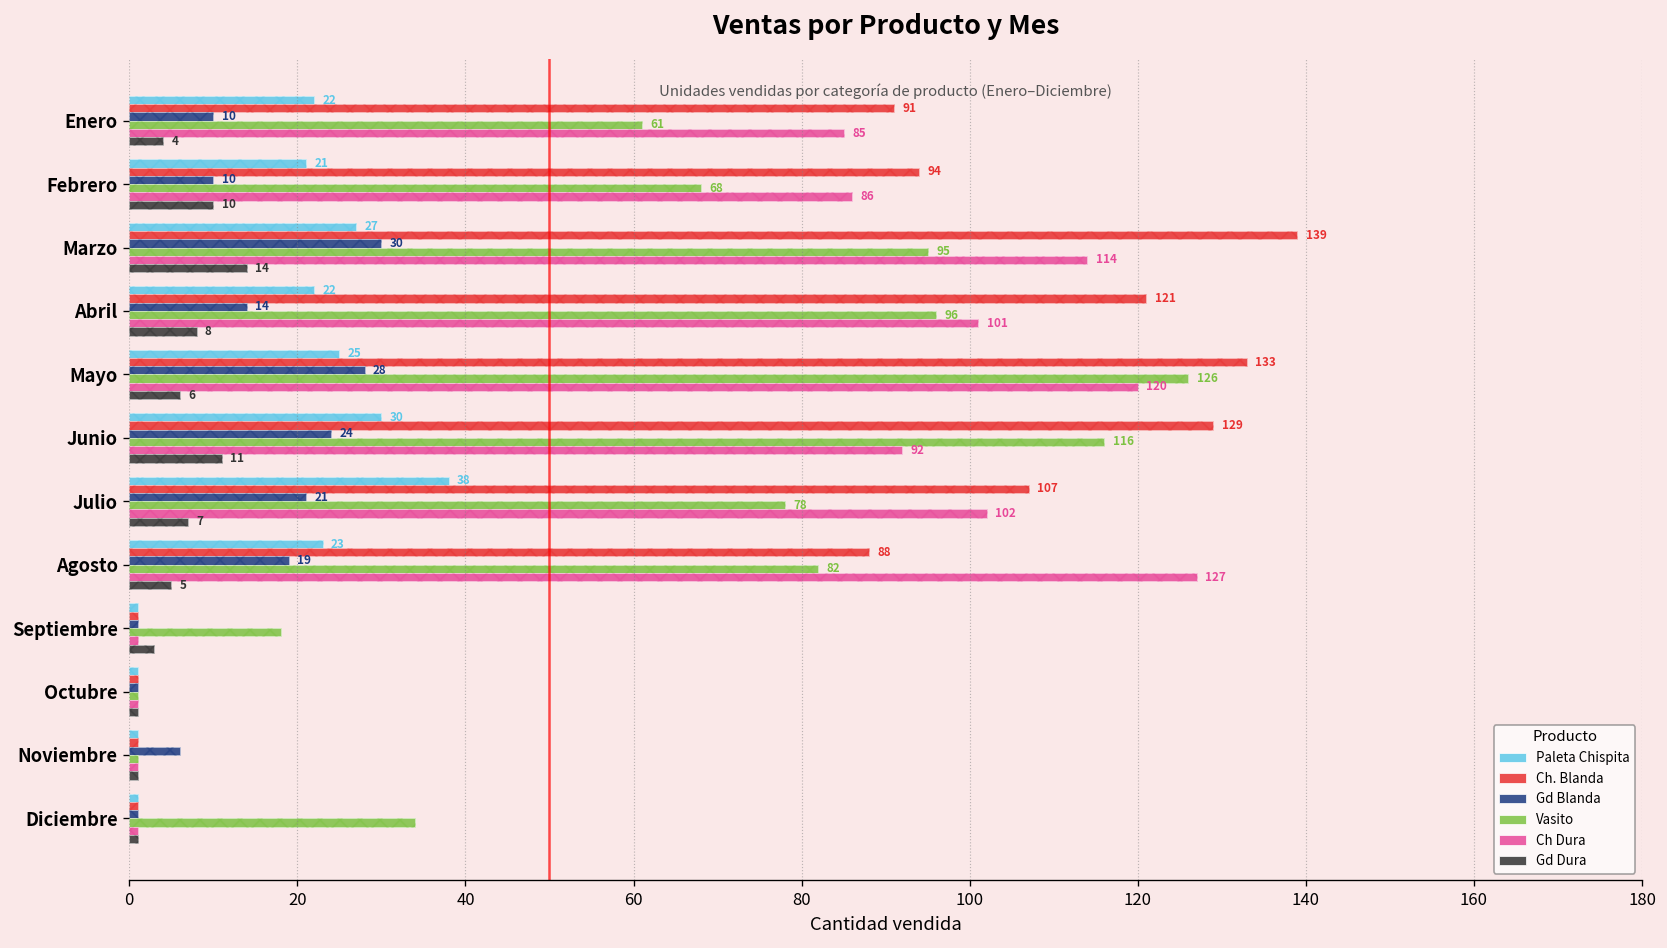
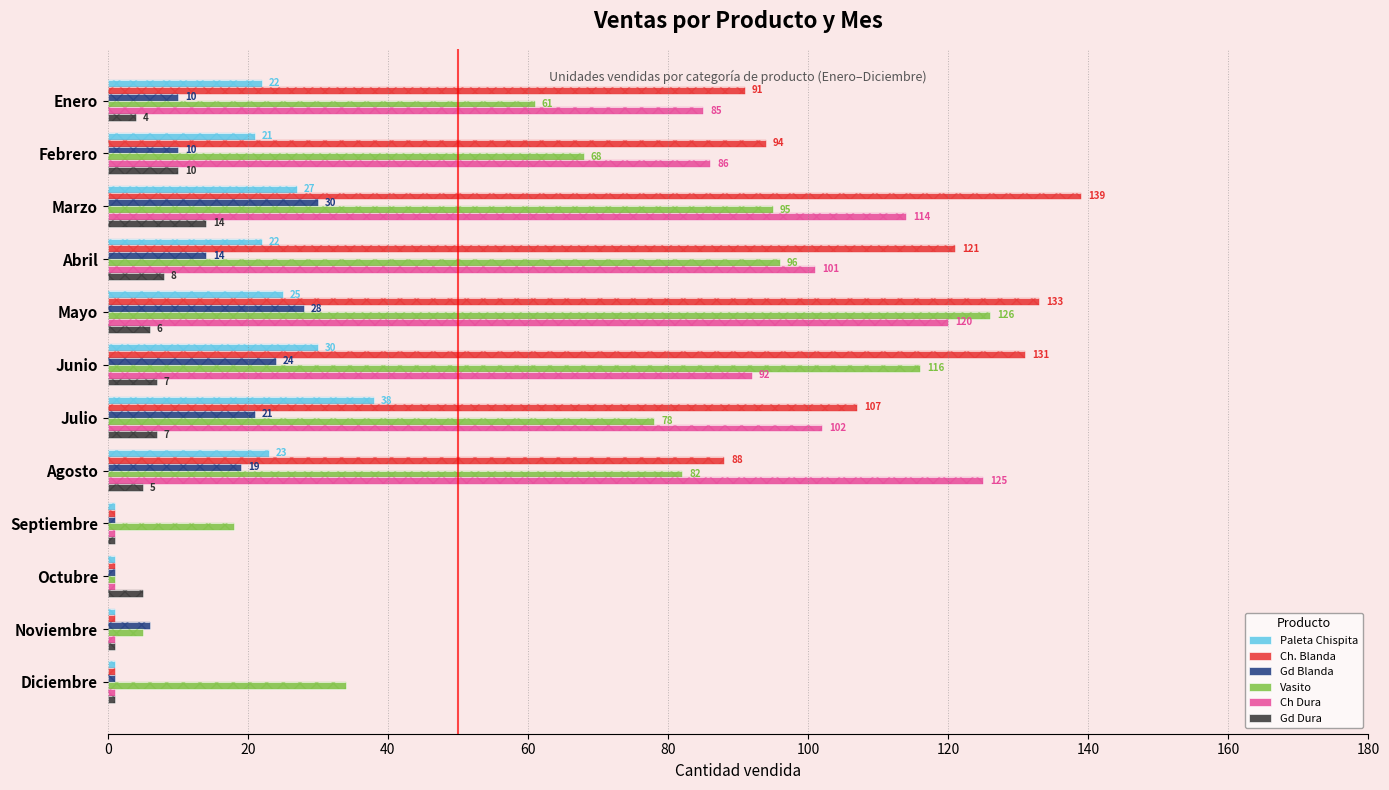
  {
    "Paleta Chispita": {
      "Enero": 22,
      "Febrero": 21,
      "Marzo": 27,
      "Abril": 22,
      "Mayo": 25,
      "Junio": 30,
      "Julio": 38,
      "Agosto": 23
    },
    "Ch. Blanda": {
      "Enero": 91,
      "Febrero": 94,
      "Marzo": 139,
      "Abril": 121,
      "Mayo": 133,
-     "Junio": 129,
+     "Junio": 131,
      "Julio": 107,
      "Agosto": 88
    },
    "Gd Blanda": {
      "Enero": 10,
      "Febrero": 10,
      "Marzo": 30,
      "Abril": 14,
      "Mayo": 28,
      "Junio": 24,
      "Julio": 21,
      "Agosto": 19
    },
    "Vasito": {
      "Septiembre": 18,
      "Octubre": 1,
-     "Noviembre": 1,
+     "Noviembre": 5,
      "Diciembre": 34
    },
    "Ch Dura": {
      "Enero": 85,
      "Febrero": 86,
      "Marzo": 114,
      "Abril": 101,
      "Mayo": 120,
      "Junio": 92,
      "Julio": 102,
-     "Agosto": 127
+     "Agosto": 125
    },
    "Gd Dura": {
      "Enero": 4,
      "Febrero": 10,
      "Marzo": 14,
      "Abril": 8,
      "Mayo": 6,
-     "Junio": 11,
+     "Junio": 7,
      "Julio": 7,
      "Agosto": 5,
-     "Septiembre": 3,
-     "Octubre": 1
+     "Septiembre": 1,
+     "Octubre": 5
    }
  }
